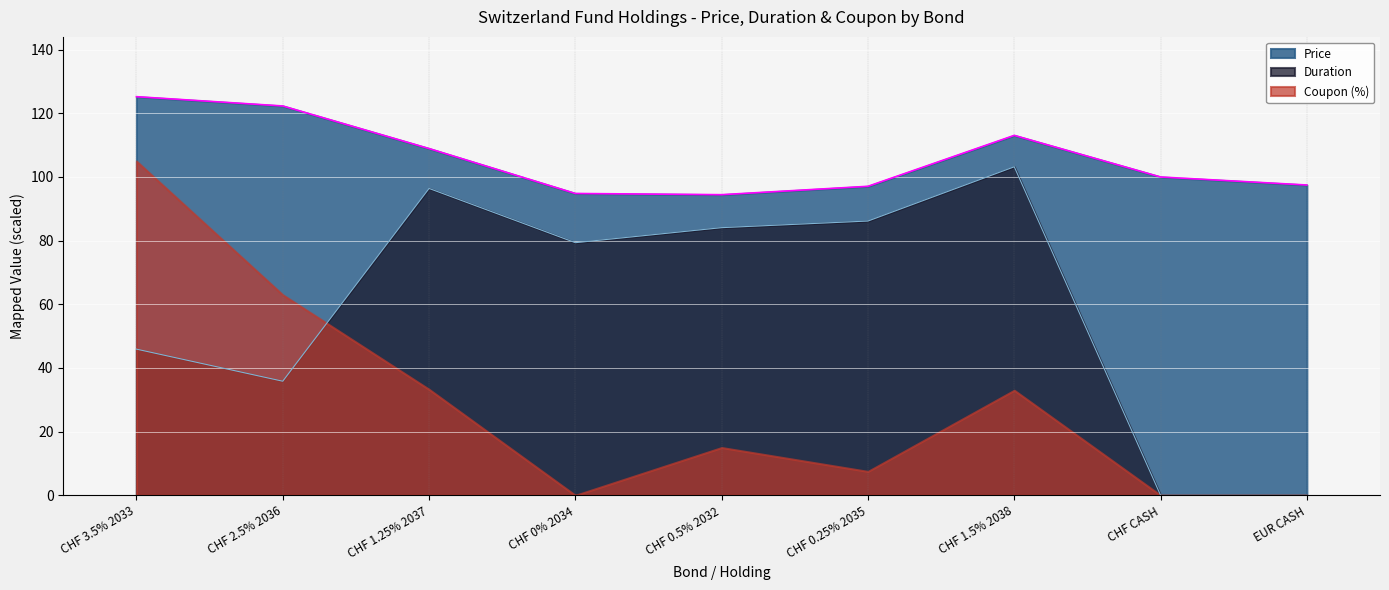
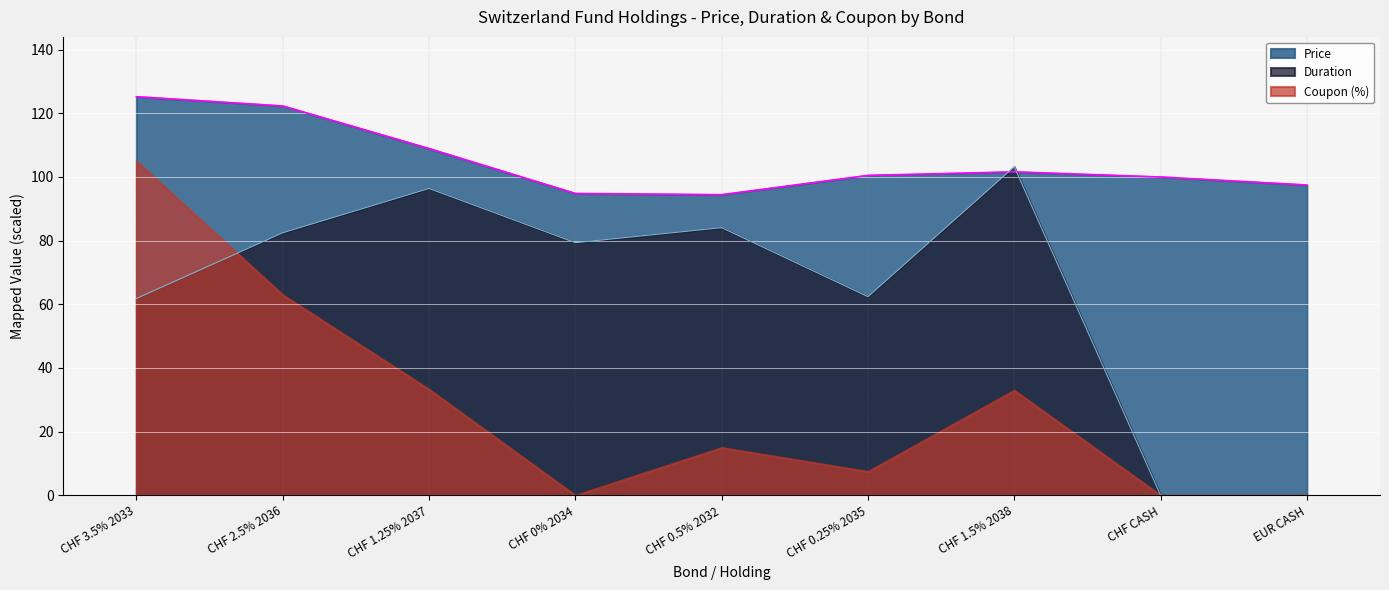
  {
    "Price": {
      "CHF 3.5% 2033": 125,
      "CHF 2.5% 2036": 122,
      "CHF 1.25% 2037": 109,
      "CHF 0% 2034": 95,
      "CHF 0.5% 2032": 94,
-     "CHF 0.25% 2035": 97,
-     "CHF 1.5% 2038": 113,
+     "CHF 0.25% 2035": 101,
+     "CHF 1.5% 2038": 102,
      "CHF CASH": 100,
      "EUR CASH": 97
    },
    "Duration": {
-     "CHF 3.5% 2033": 46,
-     "CHF 2.5% 2036": 36,
+     "CHF 3.5% 2033": 62,
+     "CHF 2.5% 2036": 82,
      "CHF 1.25% 2037": 96,
      "CHF 0% 2034": 79,
      "CHF 0.5% 2032": 84,
-     "CHF 0.25% 2035": 86,
+     "CHF 0.25% 2035": 62,
      "CHF 1.5% 2038": 103
    },
    "Coupon (%)": {
      "CHF 3.5% 2033": 105,
      "CHF 2.5% 2036": 63,
      "CHF 1.25% 2037": 33,
      "CHF 0% 2034": 0,
      "CHF 0.5% 2032": 15,
      "CHF 0.25% 2035": 8,
      "CHF 1.5% 2038": 33
    }
  }
